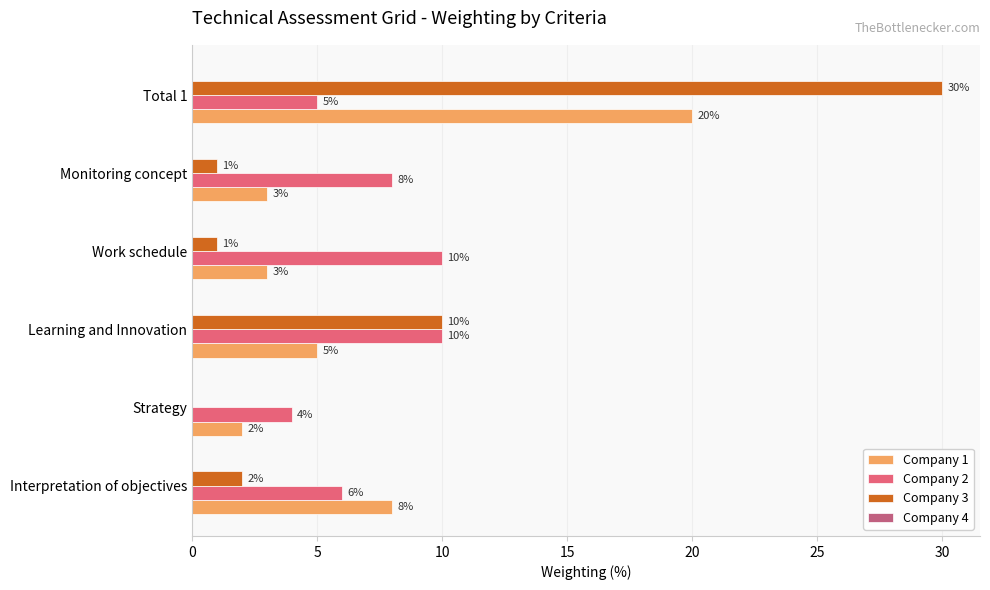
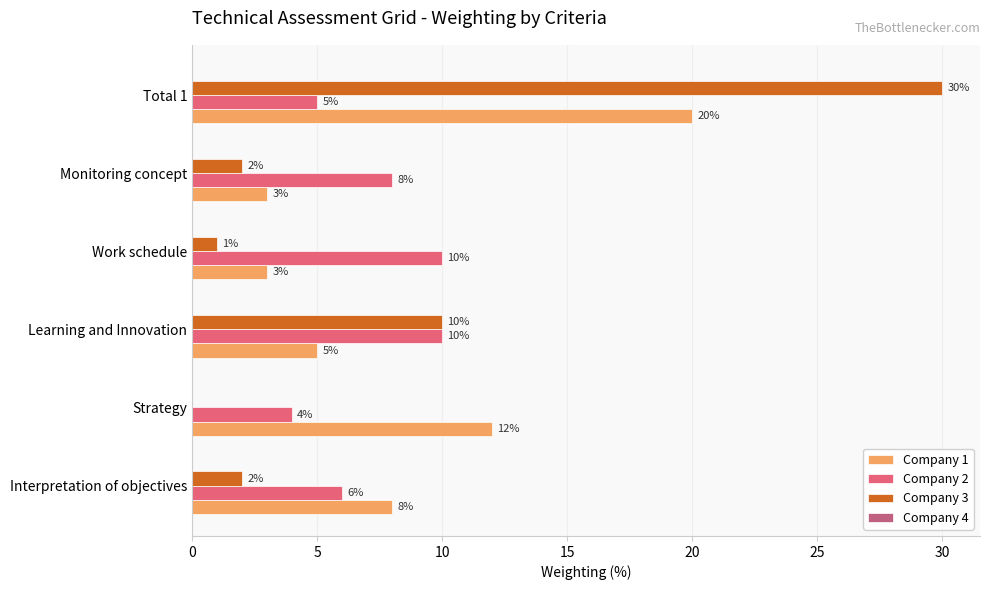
  {
    "Company 1": {
      "Total 1": "20%",
      "Monitoring concept": "3%",
      "Work schedule": "3%",
      "Learning and Innovation": "5%",
-     "Strategy": "2%",
+     "Strategy": "12%",
      "Interpretation of objectives": "8%"
    },
    "Company 3": {
      "Total 1": "30%",
-     "Monitoring concept": "1%",
+     "Monitoring concept": "2%",
      "Work schedule": "1%",
      "Learning and Innovation": "10%",
      "Interpretation of objectives": "2%"
    }
  }
